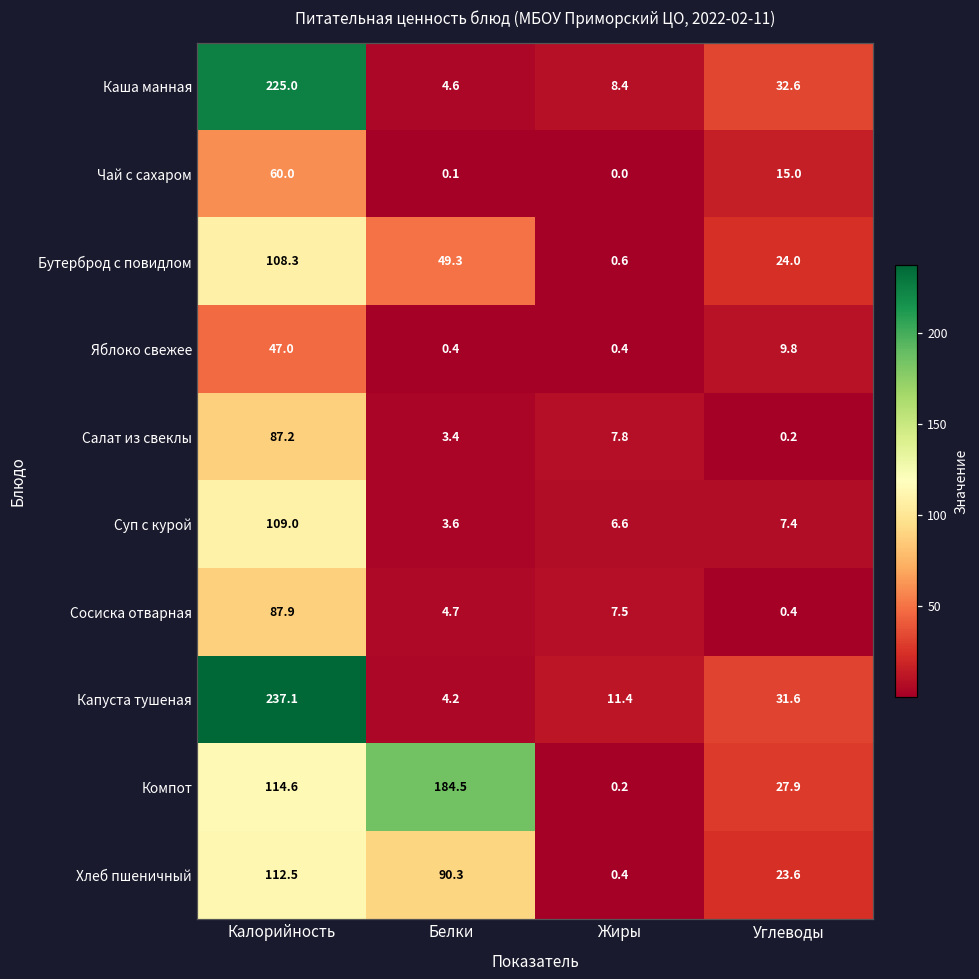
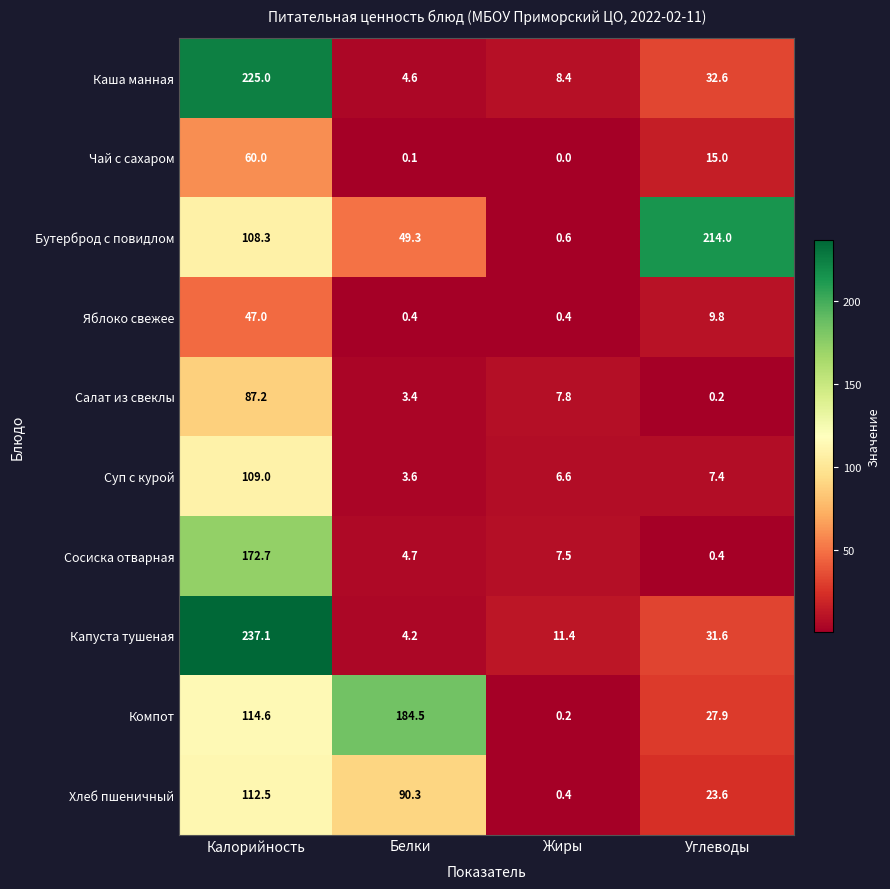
  {
    "Каша манная": {
      "Калорийность": 225.0,
      "Белки": 4.6,
      "Жиры": 8.4,
      "Углеводы": 32.6
    },
    "Чай с сахаром": {
      "Калорийность": 60.0,
      "Белки": 0.1,
      "Жиры": 0.0,
      "Углеводы": 15.0
    },
    "Бутерброд с повидлом": {
      "Калорийность": 108.3,
      "Белки": 49.3,
      "Жиры": 0.6,
-     "Углеводы": 24.0
+     "Углеводы": 214.0
    },
    "Яблоко свежее": {
      "Калорийность": 47.0,
      "Белки": 0.4,
      "Жиры": 0.4,
      "Углеводы": 9.8
    },
    "Салат из свеклы": {
      "Калорийность": 87.2,
      "Белки": 3.4,
      "Жиры": 7.8,
      "Углеводы": 0.2
    },
    "Суп с курой": {
      "Калорийность": 109.0,
      "Белки": 3.6,
      "Жиры": 6.6,
      "Углеводы": 7.4
    },
    "Сосиска отварная": {
-     "Калорийность": 87.9,
+     "Калорийность": 172.7,
      "Белки": 4.7,
      "Жиры": 7.5,
      "Углеводы": 0.4
    },
    "Капуста тушеная": {
      "Калорийность": 237.1,
      "Белки": 4.2,
      "Жиры": 11.4,
      "Углеводы": 31.6
    },
    "Компот": {
      "Калорийность": 114.6,
      "Белки": 184.5,
      "Жиры": 0.2,
      "Углеводы": 27.9
    },
    "Хлеб пшеничный": {
      "Калорийность": 112.5,
      "Белки": 90.3,
      "Жиры": 0.4,
      "Углеводы": 23.6
    }
  }
